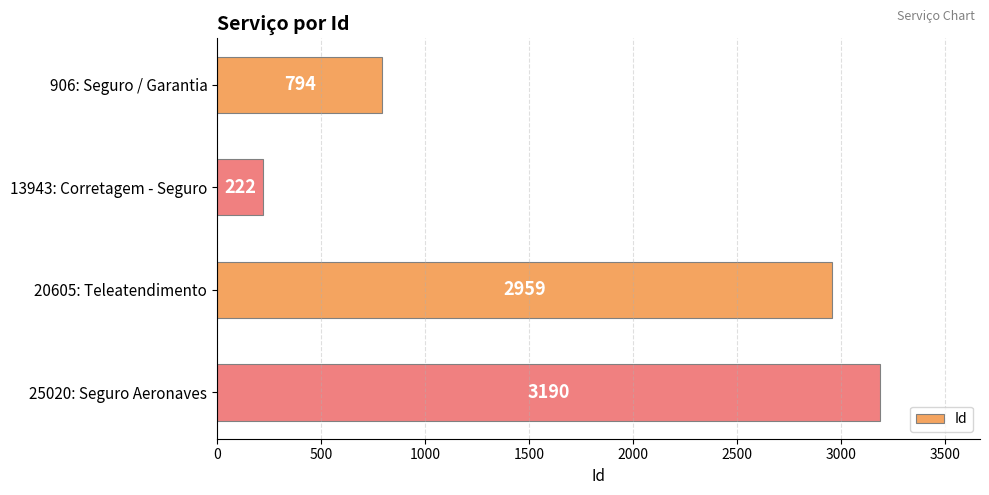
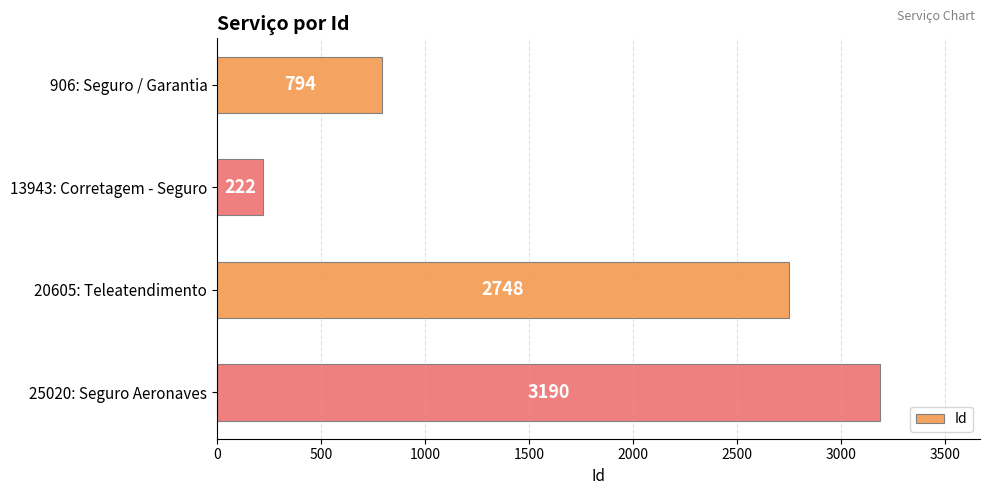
  {
    "906: Seguro / Garantia": 794,
    "13943: Corretagem - Seguro": 222,
-   "20605: Teleatendimento": 2959,
+   "20605: Teleatendimento": 2748,
    "25020: Seguro Aeronaves": 3190
  }
